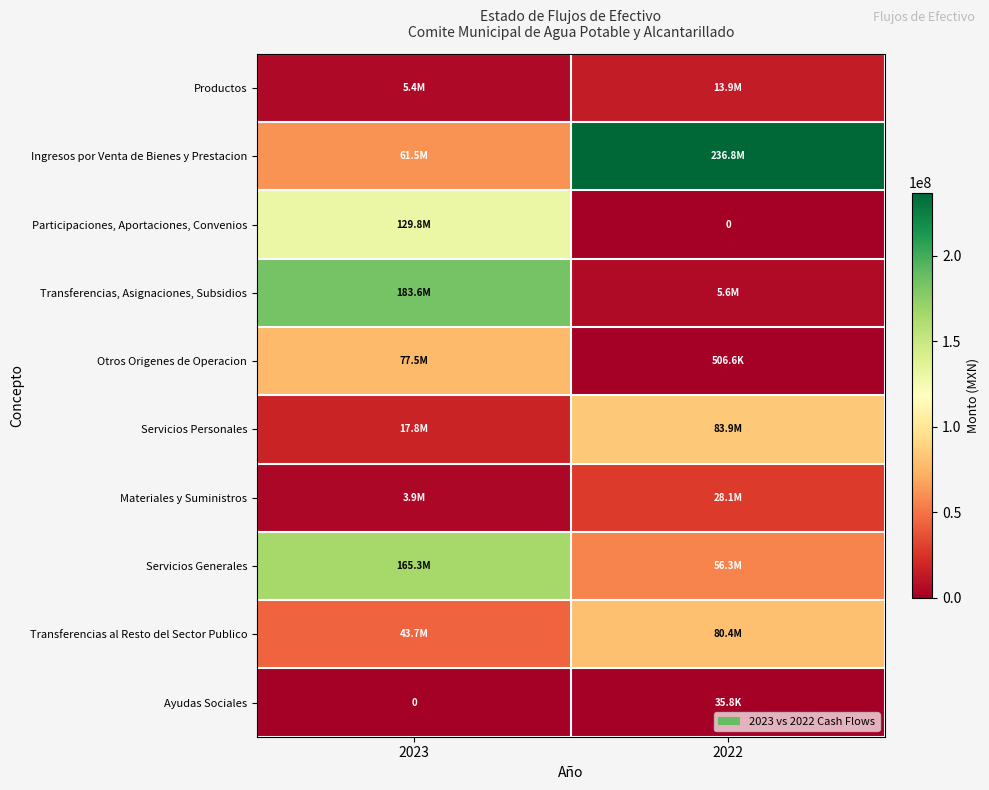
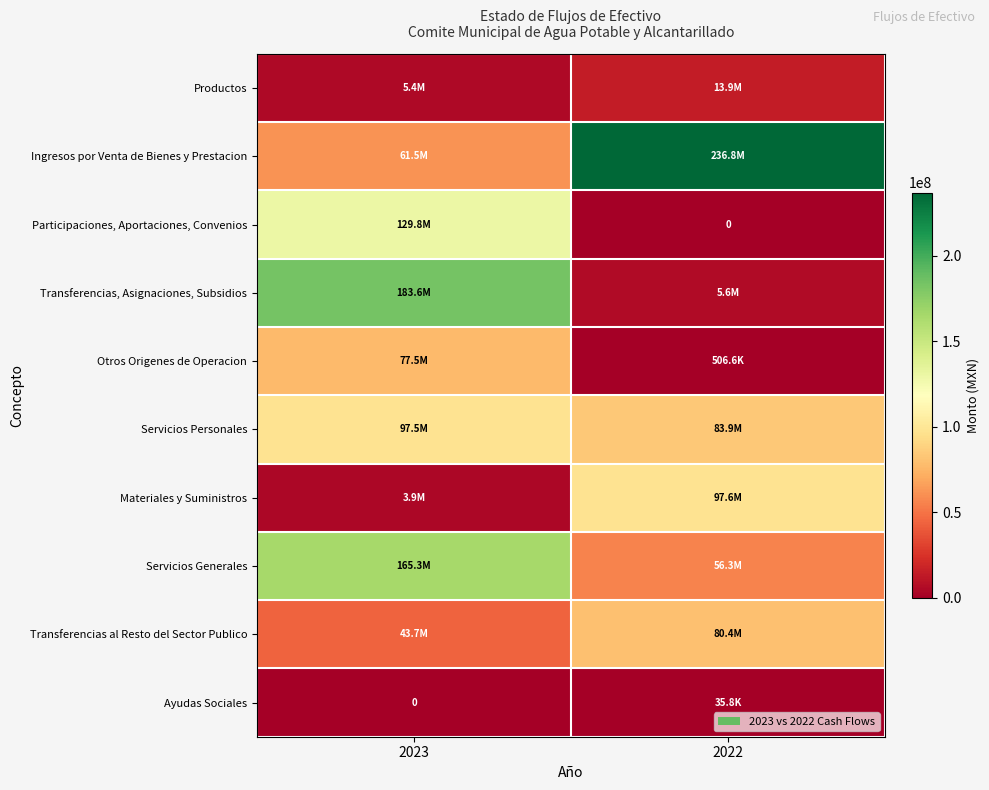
  {
    "Productos": {
      "2023": "5.4M",
      "2022": "13.9M"
    },
    "Ingresos por Venta de Bienes y Prestacion": {
      "2023": "61.5M",
      "2022": "236.8M"
    },
    "Participaciones, Aportaciones, Convenios": {
      "2023": "129.8M",
      "2022": "0"
    },
    "Transferencias, Asignaciones, Subsidios": {
      "2023": "183.6M",
      "2022": "5.6M"
    },
    "Otros Origenes de Operacion": {
      "2023": "77.5M",
      "2022": "506.6K"
    },
    "Servicios Personales": {
-     "2023": "17.8M",
+     "2023": "97.5M",
      "2022": "83.9M"
    },
    "Materiales y Suministros": {
      "2023": "3.9M",
-     "2022": "28.1M"
+     "2022": "97.6M"
    },
    "Servicios Generales": {
      "2023": "165.3M",
      "2022": "56.3M"
    },
    "Transferencias al Resto del Sector Publico": {
      "2023": "43.7M",
      "2022": "80.4M"
    },
    "Ayudas Sociales": {
      "2023": "0",
      "2022": "35.8K"
    }
  }
